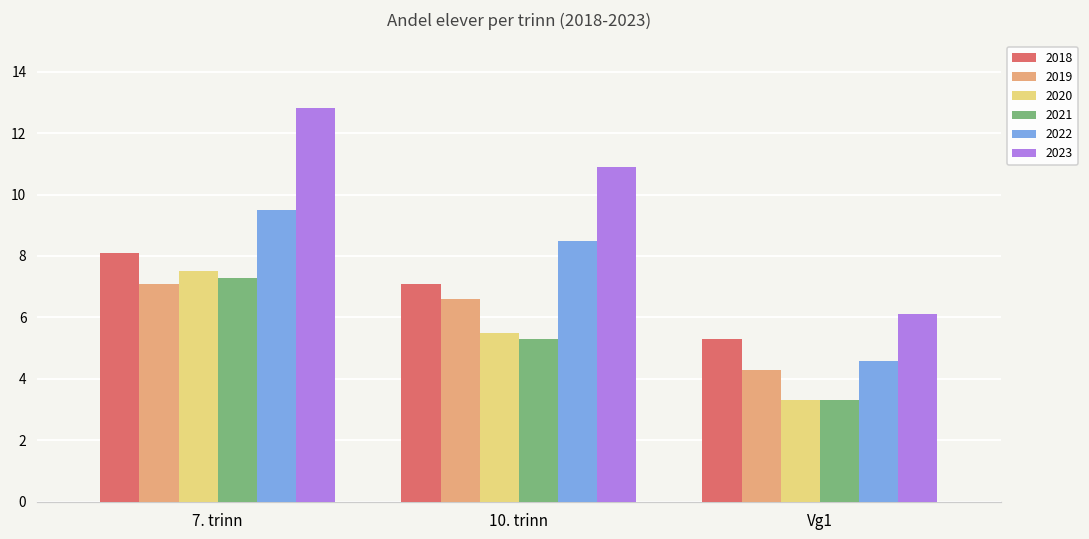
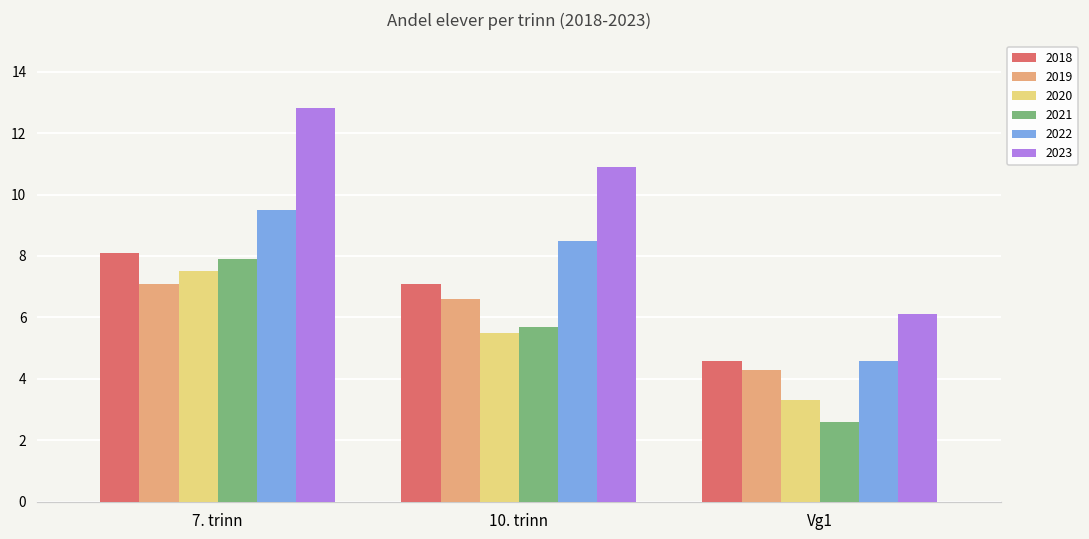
  {
    "2018": {
      "7. trinn": 8.1,
      "10. trinn": 7.1,
-     "Vg1": 5.3
+     "Vg1": 4.6
    },
    "2021": {
-     "7. trinn": 7.3,
-     "10. trinn": 5.3,
-     "Vg1": 3.3
+     "7. trinn": 7.9,
+     "10. trinn": 5.7,
+     "Vg1": 2.6
    },
    "2022": {
      "7. trinn": 9.5,
      "10. trinn": 8.5,
      "Vg1": 4.6
    },
    "2023": {
      "7. trinn": 12.8,
      "10. trinn": 10.9,
      "Vg1": 6.1
    }
  }
